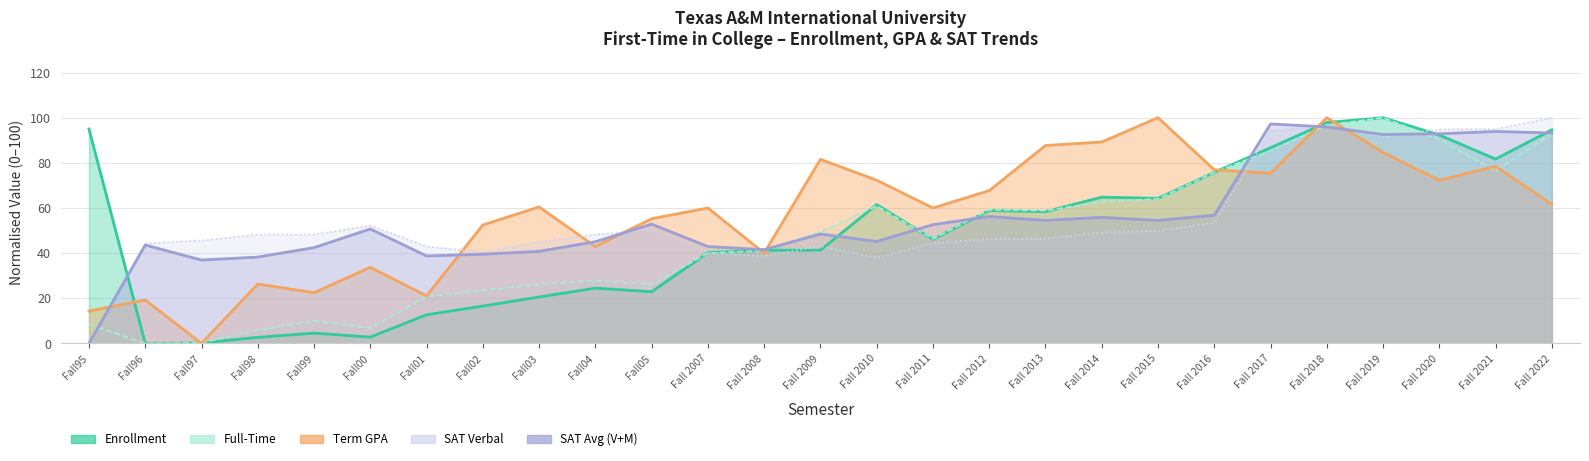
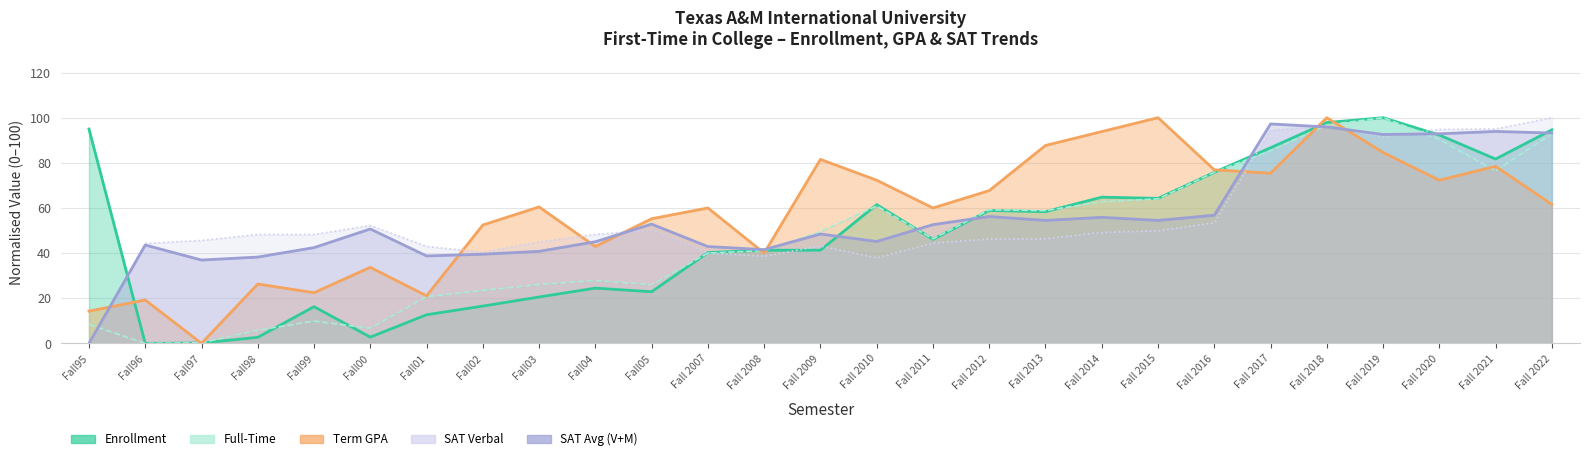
  {
    "Enrollment": {
      "Fall95": 95,
      "Fall98": 3,
-     "Fall99": 5,
+     "Fall99": 16,
      "Fall00": 3,
      "Fall01": 13,
      "Fall02": 17,
      "Fall03": 21,
      "Fall04": 24,
      "Fall05": 23,
      "Fall 2009": 41,
      "Fall 2014": 65,
      "Fall 2017": 87,
      "Fall 2021": 82,
      "Fall 2022": 95
    },
    "Term GPA": {
      "Fall95": 14,
      "Fall96": 19,
      "Fall98": 26,
      "Fall99": 22,
      "Fall00": 34,
      "Fall02": 52,
      "Fall03": 60,
      "Fall04": 43,
      "Fall05": 55,
      "Fall 2007": 60,
      "Fall 2009": 82,
      "Fall 2010": 72,
      "Fall 2011": 60,
      "Fall 2012": 68,
      "Fall 2013": 88,
-     "Fall 2014": 89,
+     "Fall 2014": 94,
      "Fall 2015": 100,
      "Fall 2017": 75,
      "Fall 2018": 100,
      "Fall 2019": 85,
      "Fall 2020": 72,
      "Fall 2021": 78,
      "Fall 2022": 62
    }
  }
